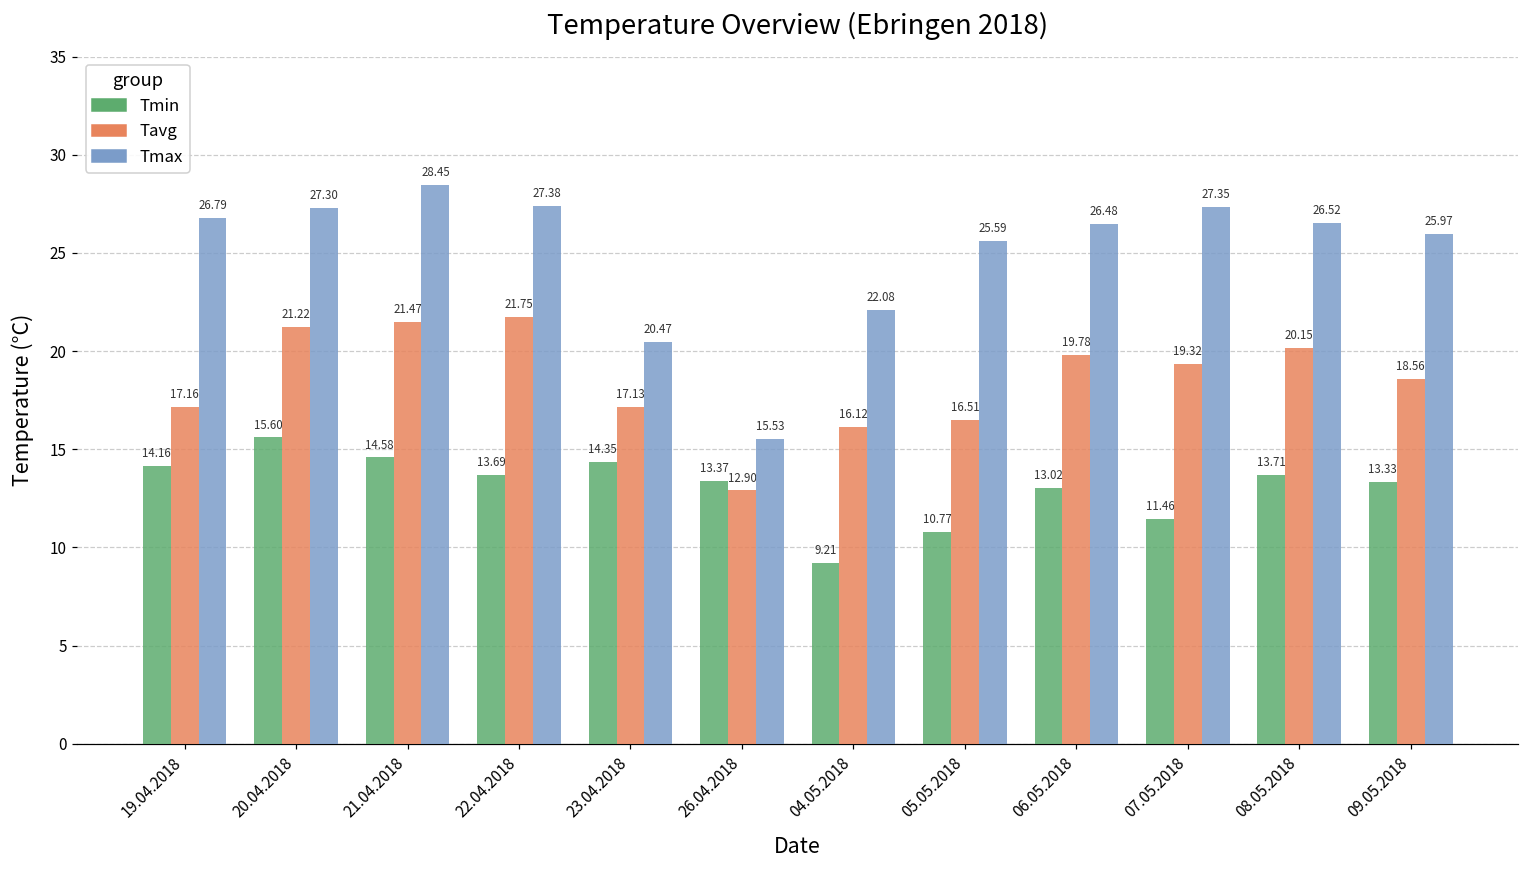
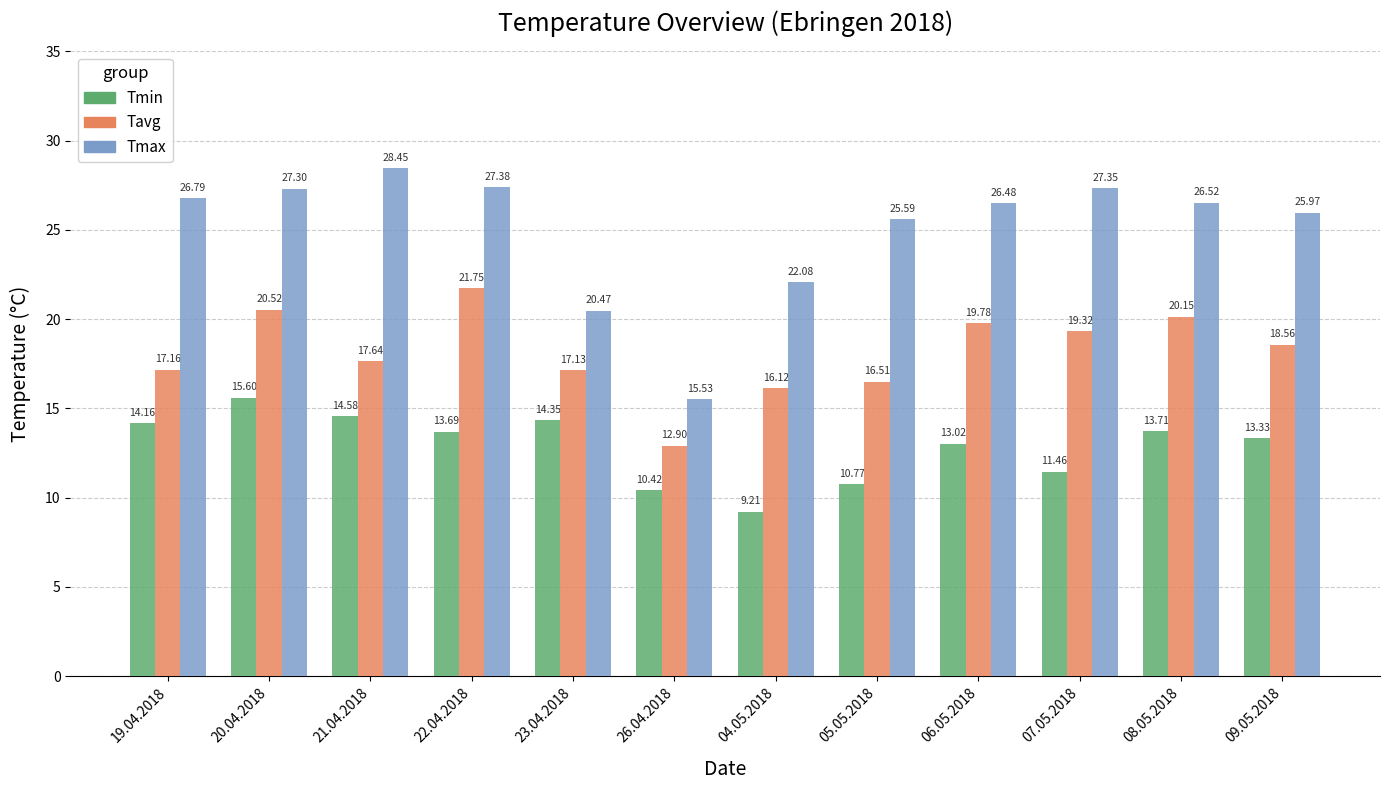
  {
    "Tmin": {
      "19.04.2018": 14.16,
      "20.04.2018": 15.60,
      "21.04.2018": 14.58,
      "22.04.2018": 13.69,
      "23.04.2018": 14.35,
-     "26.04.2018": 13.37,
+     "26.04.2018": 10.42,
      "04.05.2018": 9.21,
      "05.05.2018": 10.77,
      "06.05.2018": 13.02,
      "07.05.2018": 11.46,
      "08.05.2018": 13.71,
      "09.05.2018": 13.33
    },
    "Tavg": {
      "19.04.2018": 17.16,
-     "20.04.2018": 21.22,
-     "21.04.2018": 21.47,
+     "20.04.2018": 20.52,
+     "21.04.2018": 17.64,
      "22.04.2018": 21.75,
      "23.04.2018": 17.13,
      "26.04.2018": 12.90,
      "04.05.2018": 16.12,
      "05.05.2018": 16.51,
      "06.05.2018": 19.78,
      "07.05.2018": 19.32,
      "08.05.2018": 20.15,
      "09.05.2018": 18.56
    },
    "Tmax": {
      "19.04.2018": 26.79,
      "20.04.2018": 27.30,
      "21.04.2018": 28.45,
      "22.04.2018": 27.38,
      "23.04.2018": 20.47,
      "26.04.2018": 15.53,
      "04.05.2018": 22.08,
      "05.05.2018": 25.59,
      "06.05.2018": 26.48,
      "07.05.2018": 27.35,
      "08.05.2018": 26.52,
      "09.05.2018": 25.97
    }
  }
